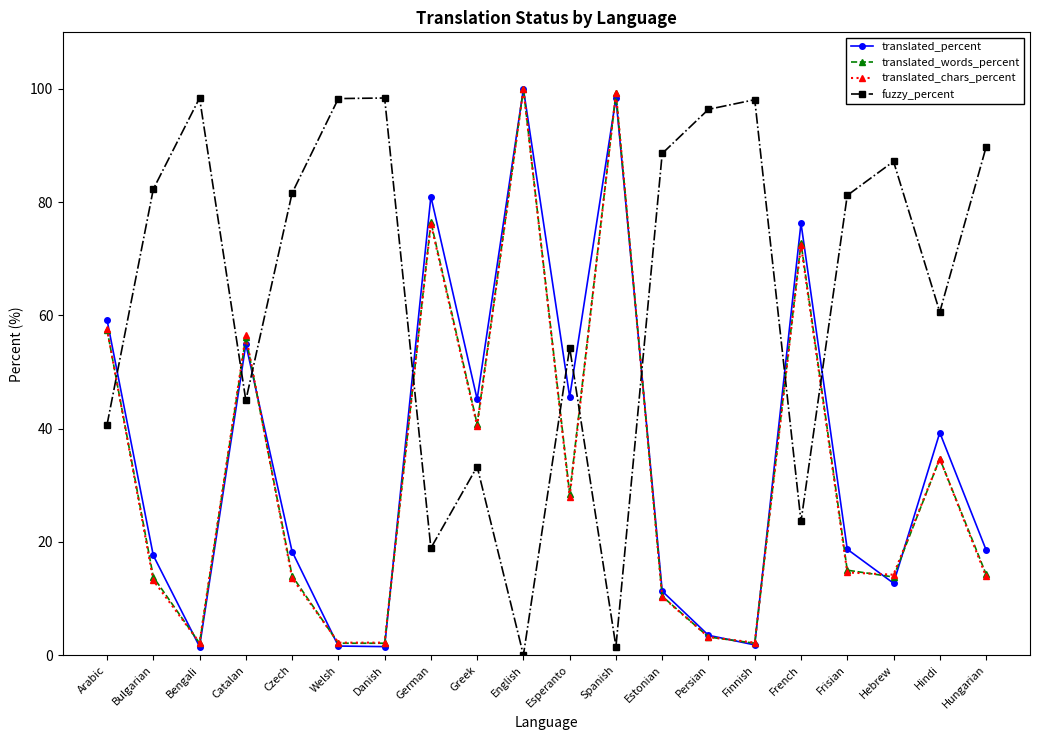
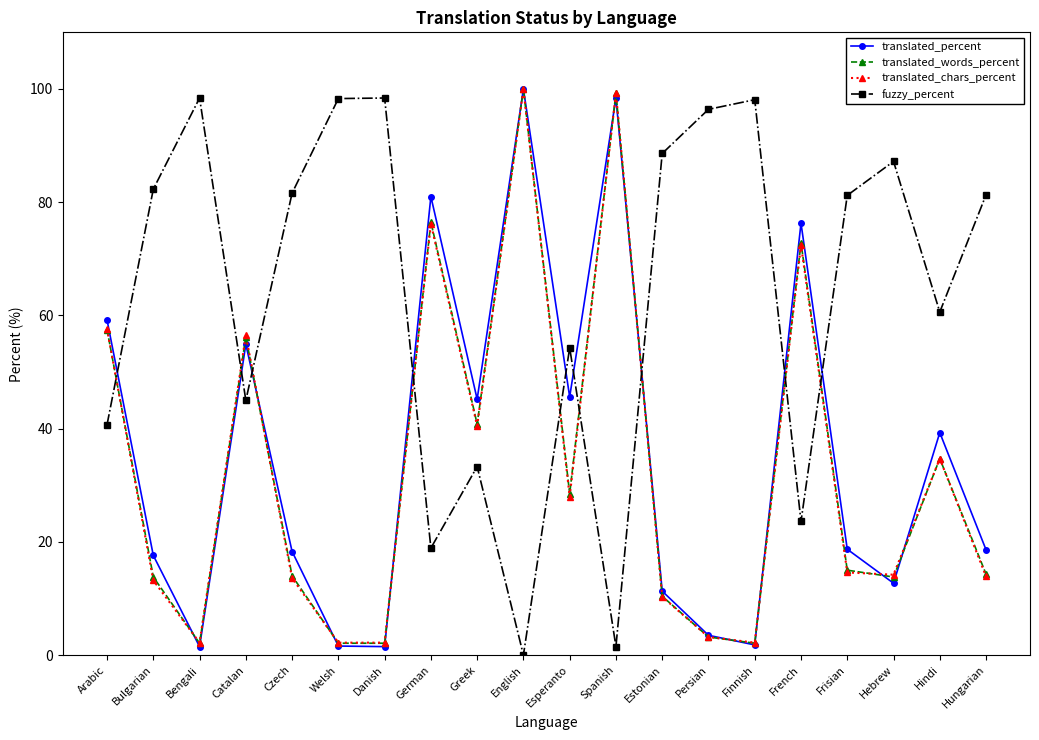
  {
    "translated_percent": {
      "Arabic": 59,
      "Bulgarian": 18,
      "Bengali": 2,
      "Catalan": 55,
      "Czech": 18,
      "Welsh": 2,
      "Danish": 2,
      "German": 81,
      "Greek": 45,
      "Esperanto": 46,
      "Spanish": 98,
      "Estonian": 11,
      "French": 76,
      "Frisian": 19,
      "Hebrew": 13,
      "Hindi": 39,
      "Hungarian": 19
    },
    "translated_words_percent": {
      "Bulgarian": 14,
      "Esperanto": 29
    },
    "translated_chars_percent": {
      "Bulgarian": 13,
      "Esperanto": 28
    },
    "fuzzy_percent": {
      "Arabic": 41,
      "Bulgarian": 82,
      "Bengali": 98,
      "Catalan": 45,
      "Czech": 82,
      "Welsh": 98,
      "Danish": 98,
      "German": 19,
      "Greek": 33,
      "English": 0,
      "Esperanto": 54,
      "Spanish": 2,
      "Estonian": 89,
      "Persian": 96,
      "Finnish": 98,
      "French": 24,
      "Frisian": 81,
      "Hebrew": 87,
      "Hindi": 61,
-     "Hungarian": 90
+     "Hungarian": 81
    }
  }
